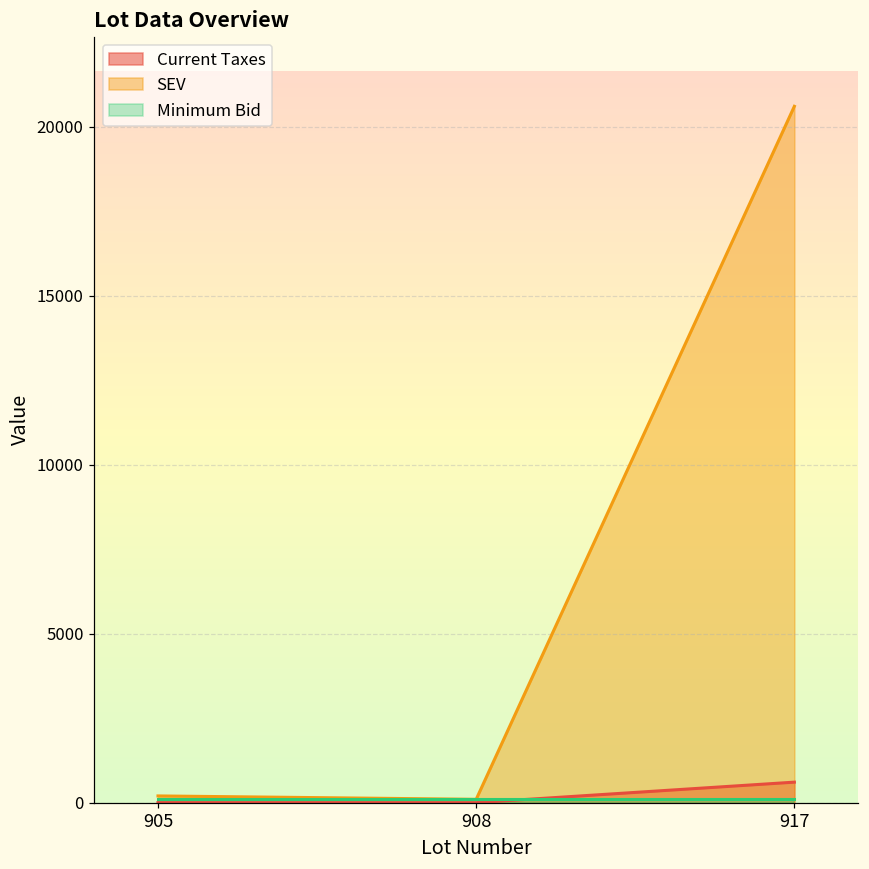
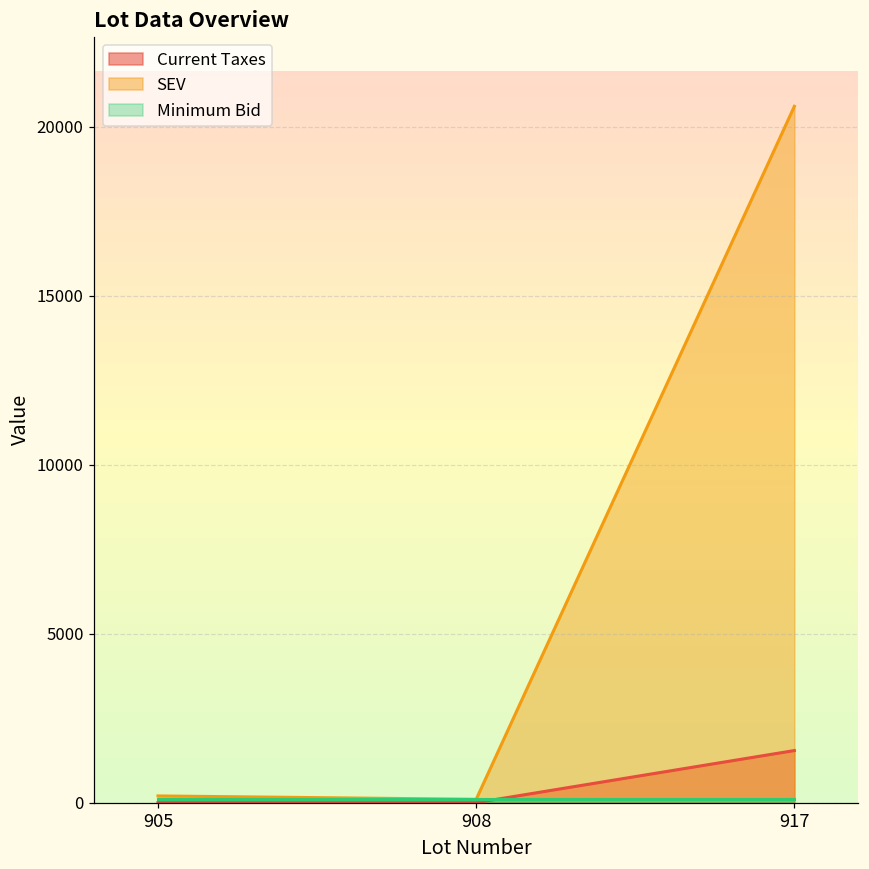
  {
    "Current Taxes": {
      "905": 0,
      "908": 0,
-     "917": 600
+     "917": 1500
    },
    "SEV": {
      "905": 200,
      "917": 20600
    },
    "Minimum Bid": {
      "905": 100,
      "917": 100
    }
  }
